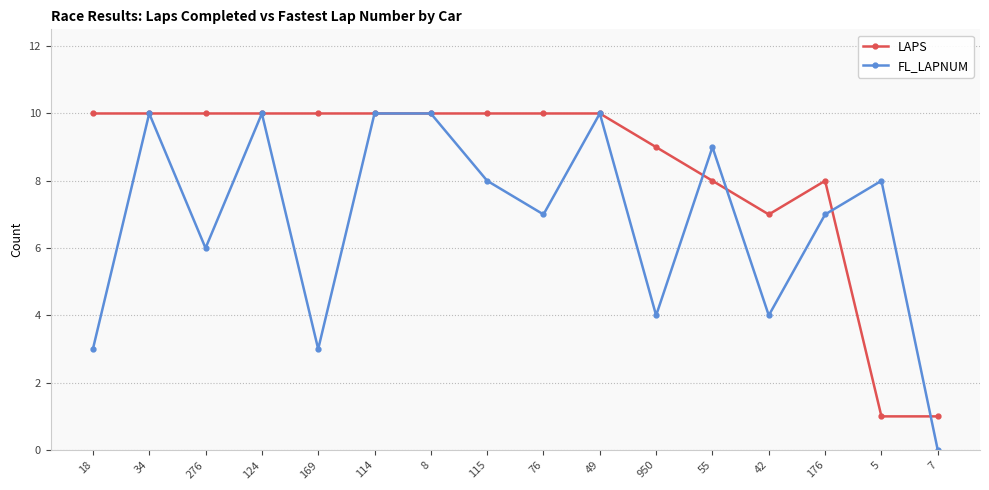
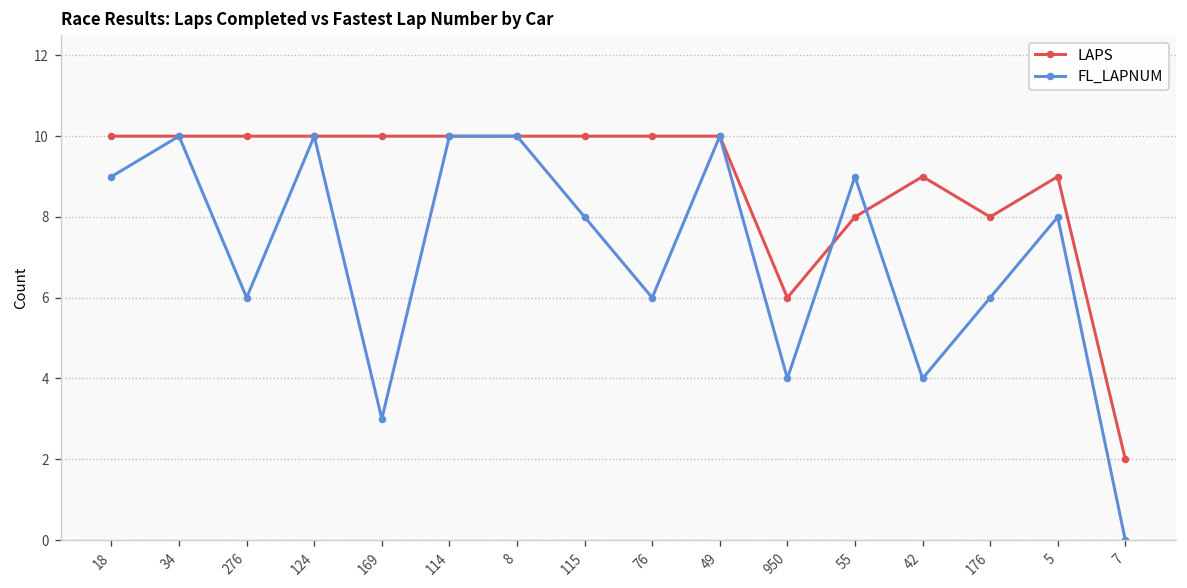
  {
    "LAPS": {
      "18": 10,
      "276": 10,
      "169": 10,
      "115": 10,
      "76": 10,
-     "950": 9,
+     "950": 6,
      "55": 8,
-     "42": 7,
+     "42": 9,
      "176": 8,
-     "5": 1,
-     "7": 1
+     "5": 9,
+     "7": 2
    },
    "FL_LAPNUM": {
-     "18": 3,
+     "18": 9,
      "276": 6,
      "169": 3,
      "115": 8,
-     "76": 7,
+     "76": 6,
      "950": 4,
      "55": 9,
      "42": 4,
-     "176": 7,
+     "176": 6,
      "5": 8,
      "7": 0
    }
  }
